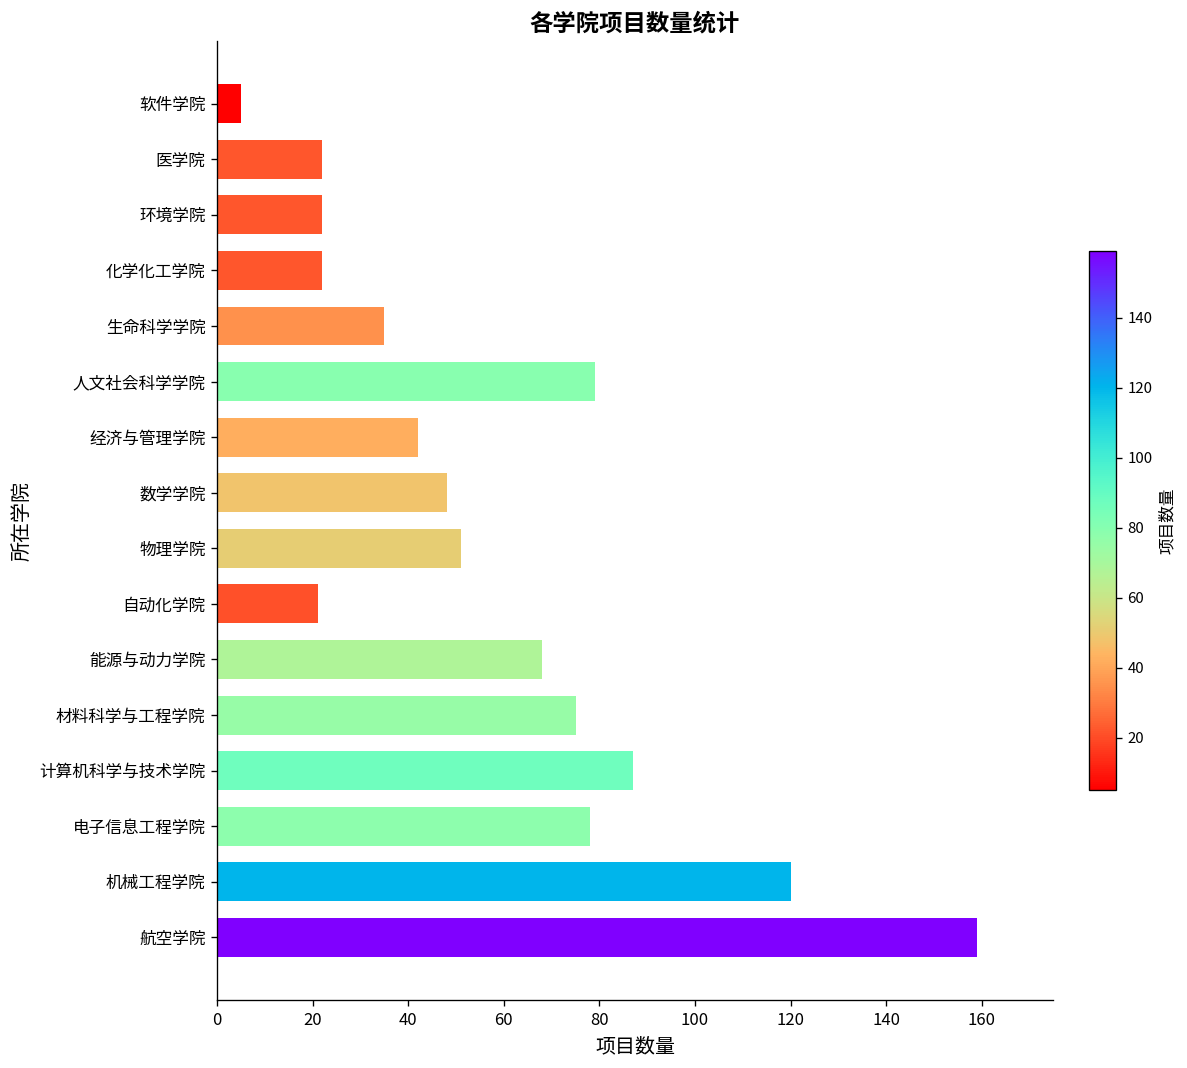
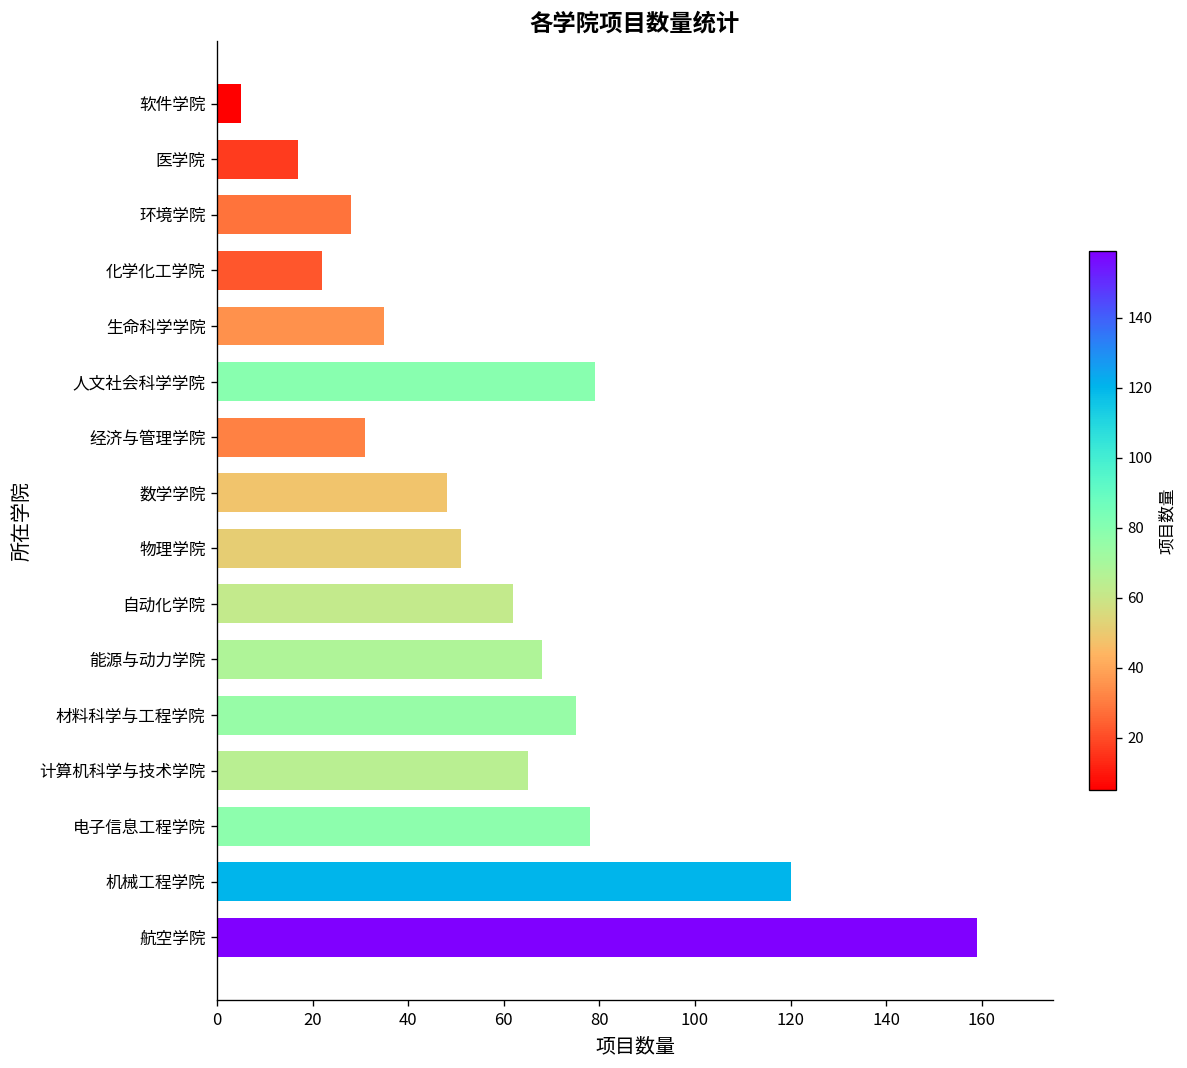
  {
    "软件学院": 5,
-   "医学院": 22,
-   "环境学院": 22,
+   "医学院": 17,
+   "环境学院": 28,
    "化学化工学院": 22,
    "生命科学学院": 35,
    "人文社会科学学院": 79,
-   "经济与管理学院": 42,
+   "经济与管理学院": 31,
    "数学学院": 48,
    "物理学院": 51,
-   "自动化学院": 21,
+   "自动化学院": 62,
    "能源与动力学院": 68,
    "材料科学与工程学院": 75,
-   "计算机科学与技术学院": 87,
+   "计算机科学与技术学院": 65,
    "电子信息工程学院": 78,
    "机械工程学院": 120,
    "航空学院": 159
  }
